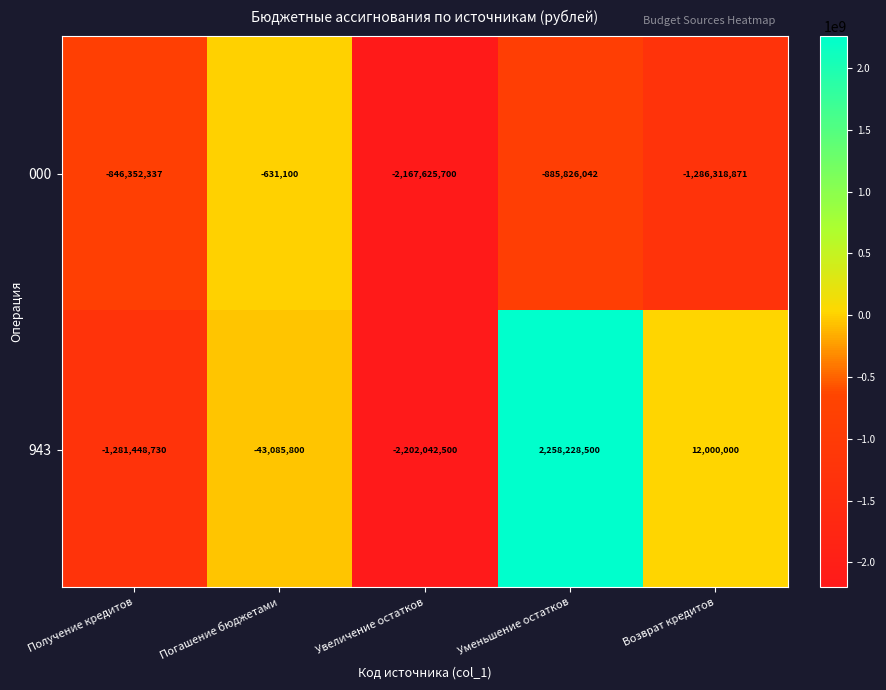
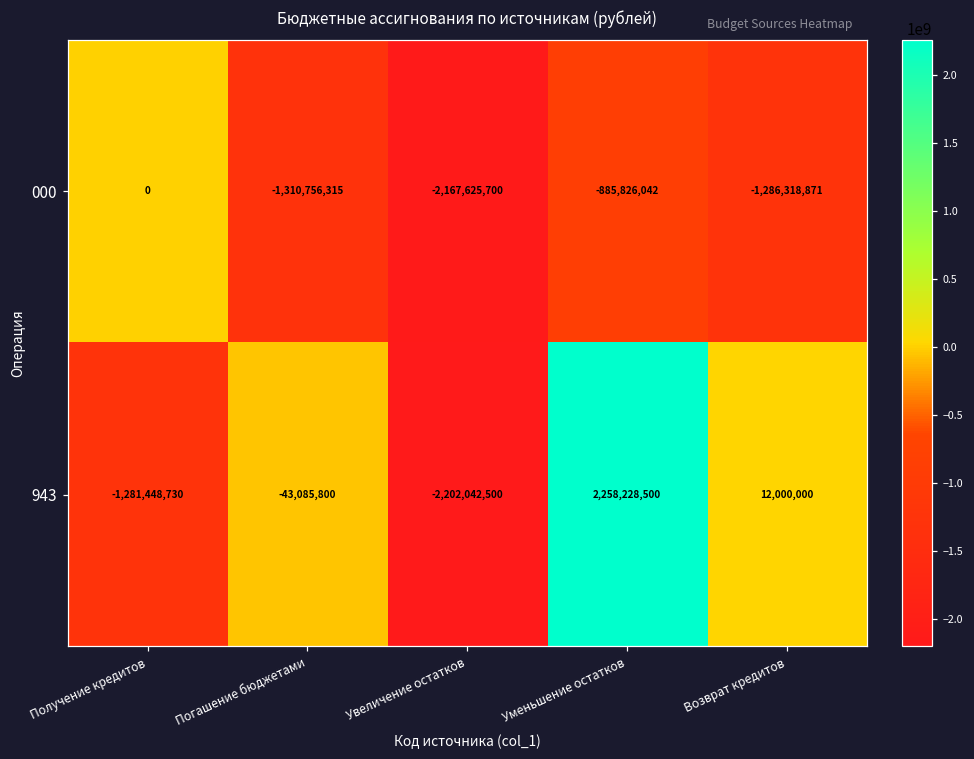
  {
    "000": {
-     "Получение кредитов": "-846,352,337",
-     "Погашение бюджетами": "-631,100",
+     "Получение кредитов": "0",
+     "Погашение бюджетами": "-1,310,756,315",
      "Увеличение остатков": "-2,167,625,700",
      "Уменьшение остатков": "-885,826,042",
      "Возврат кредитов": "-1,286,318,871"
    },
    "943": {
      "Получение кредитов": "-1,281,448,730",
      "Погашение бюджетами": "-43,085,800",
      "Увеличение остатков": "-2,202,042,500",
      "Уменьшение остатков": "2,258,228,500",
      "Возврат кредитов": "12,000,000"
    }
  }
